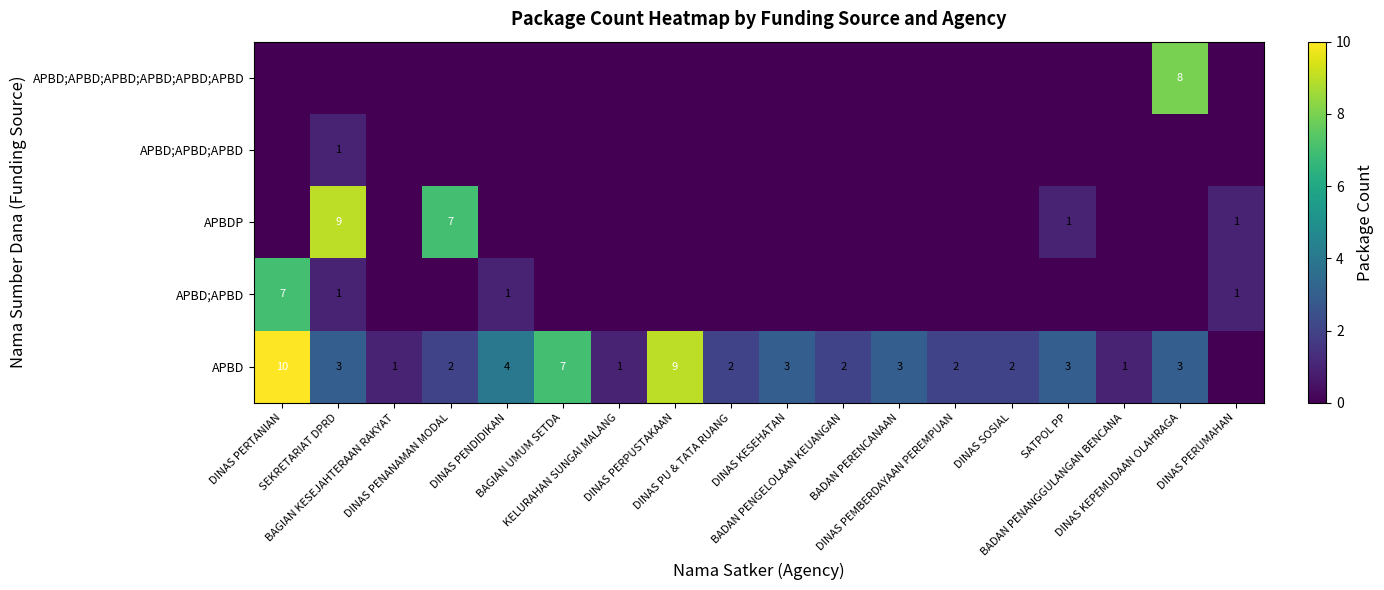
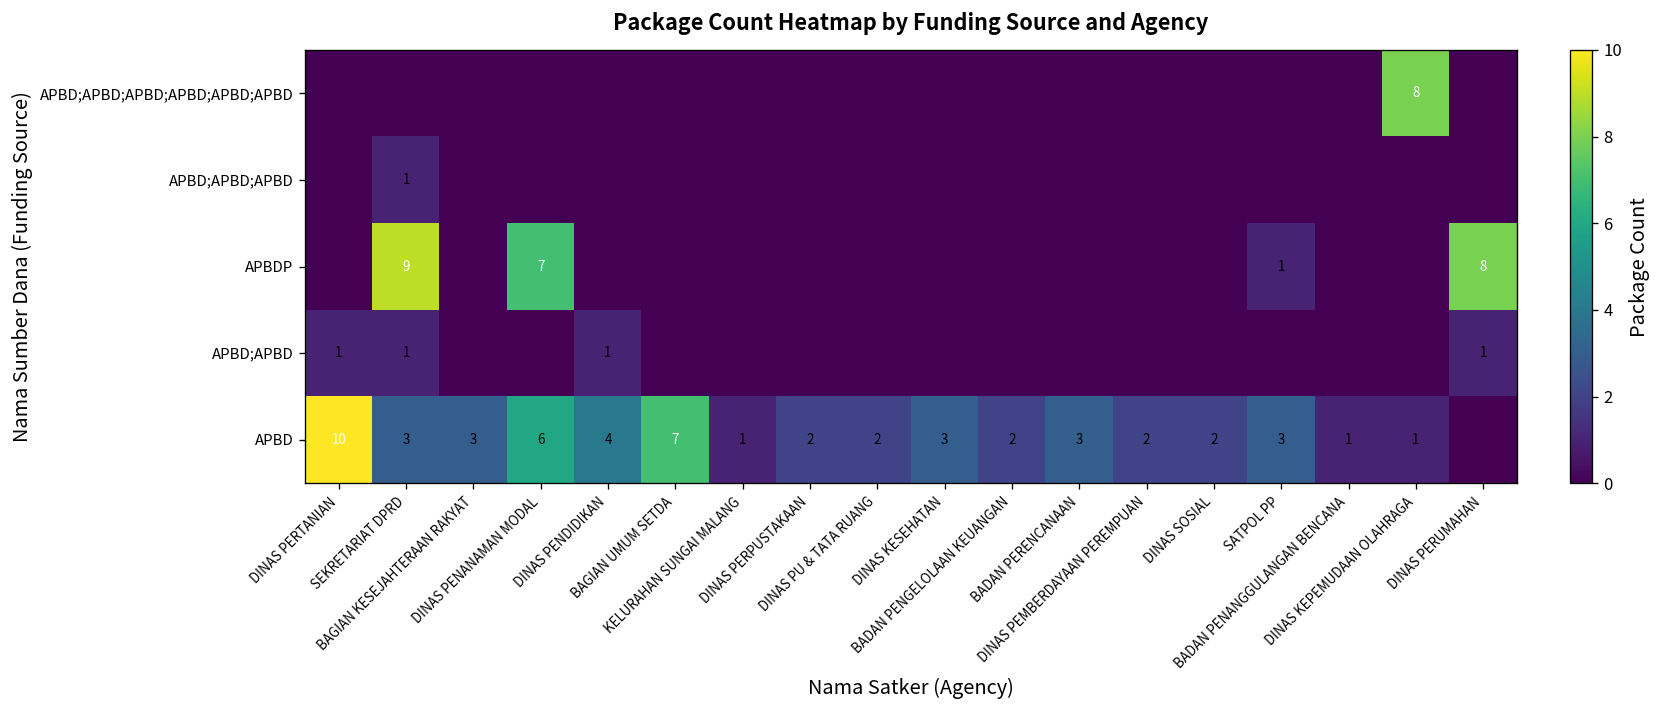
  {
    "APBD;APBD;APBD;APBD;APBD;APBD": {
      "DINAS KEPEMUDAAN OLAHRAGA": 8
    },
    "APBD;APBD;APBD": {
      "SEKRETARIAT DPRD": 1
    },
    "APBDP": {
      "SEKRETARIAT DPRD": 9,
      "DINAS PENANAMAN MODAL": 7,
      "SATPOL PP": 1,
-     "DINAS PERUMAHAN": 1
+     "DINAS PERUMAHAN": 8
    },
    "APBD;APBD": {
-     "DINAS PERTANIAN": 7,
+     "DINAS PERTANIAN": 1,
      "SEKRETARIAT DPRD": 1,
      "DINAS PENDIDIKAN": 1,
      "DINAS PERUMAHAN": 1
    },
    "APBD": {
      "DINAS PERTANIAN": 10,
      "SEKRETARIAT DPRD": 3,
-     "BAGIAN KESEJAHTERAAN RAKYAT": 1,
-     "DINAS PENANAMAN MODAL": 2,
+     "BAGIAN KESEJAHTERAAN RAKYAT": 3,
+     "DINAS PENANAMAN MODAL": 6,
      "DINAS PENDIDIKAN": 4,
      "BAGIAN UMUM SETDA": 7,
      "KELURAHAN SUNGAI MALANG": 1,
-     "DINAS PERPUSTAKAAN": 9,
+     "DINAS PERPUSTAKAAN": 2,
      "DINAS PU & TATA RUANG": 2,
      "DINAS KESEHATAN": 3,
      "BADAN PENGELOLAAN KEUANGAN": 2,
      "BADAN PERENCANAAN": 3,
      "DINAS PEMBERDAYAAN PEREMPUAN": 2,
      "DINAS SOSIAL": 2,
      "SATPOL PP": 3,
      "BADAN PENANGGULANGAN BENCANA": 1,
-     "DINAS KEPEMUDAAN OLAHRAGA": 3
+     "DINAS KEPEMUDAAN OLAHRAGA": 1
    }
  }
